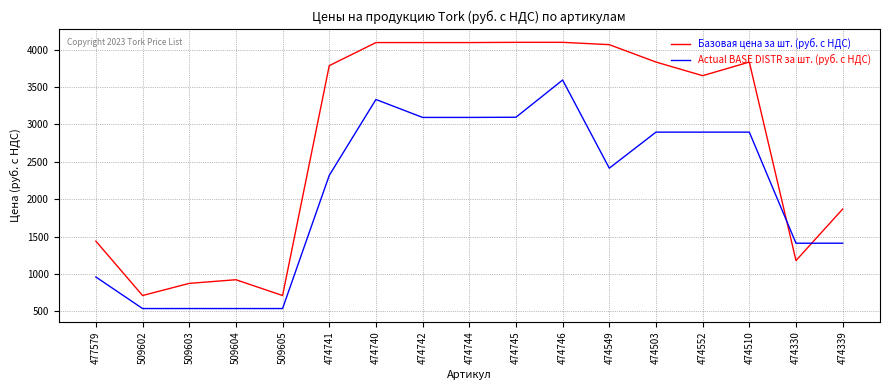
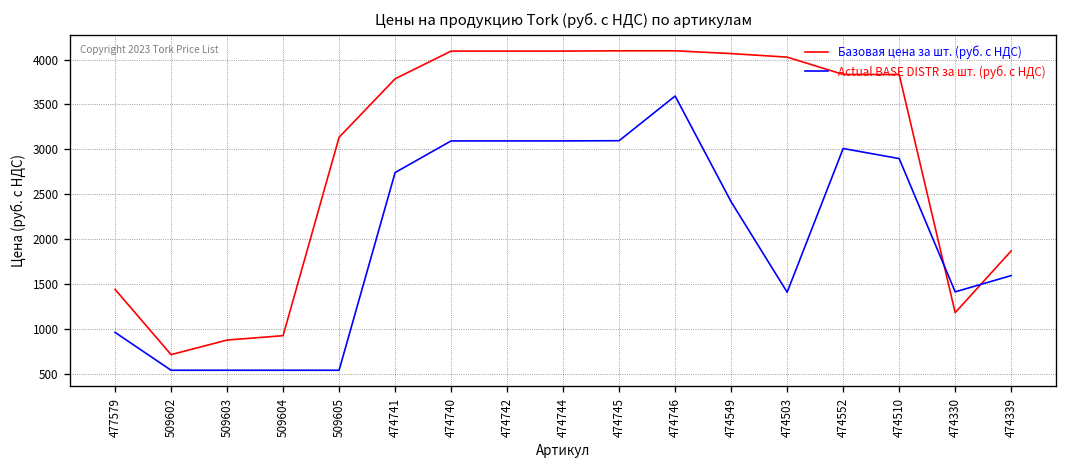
  {
    "Базовая цена за шт. (руб. с НДС)": {
      "477579": 1400,
      "509602": 700,
      "509603": 900,
      "509604": 900,
-     "509605": 700,
+     "509605": 3100,
      "474741": 3800,
      "474740": 4100,
      "474742": 4100,
      "474744": 4100,
      "474745": 4100,
      "474746": 4100,
      "474549": 4100,
-     "474503": 3800,
-     "474552": 3700,
+     "474503": 4000,
+     "474552": 3800,
      "474510": 3800,
      "474330": 1200,
      "474339": 1900
    },
    "Actual BASE DISTR за шт. (руб. с НДС)": {
      "477579": 1000,
      "509602": 500,
      "509603": 500,
      "509604": 500,
      "509605": 500,
-     "474741": 2300,
-     "474740": 3300,
+     "474741": 2700,
+     "474740": 3100,
      "474742": 3100,
      "474744": 3100,
      "474745": 3100,
      "474746": 3600,
      "474549": 2400,
-     "474503": 2900,
-     "474552": 2900,
+     "474503": 1400,
+     "474552": 3000,
      "474510": 2900,
      "474330": 1400,
-     "474339": 1400
+     "474339": 1600
    }
  }
